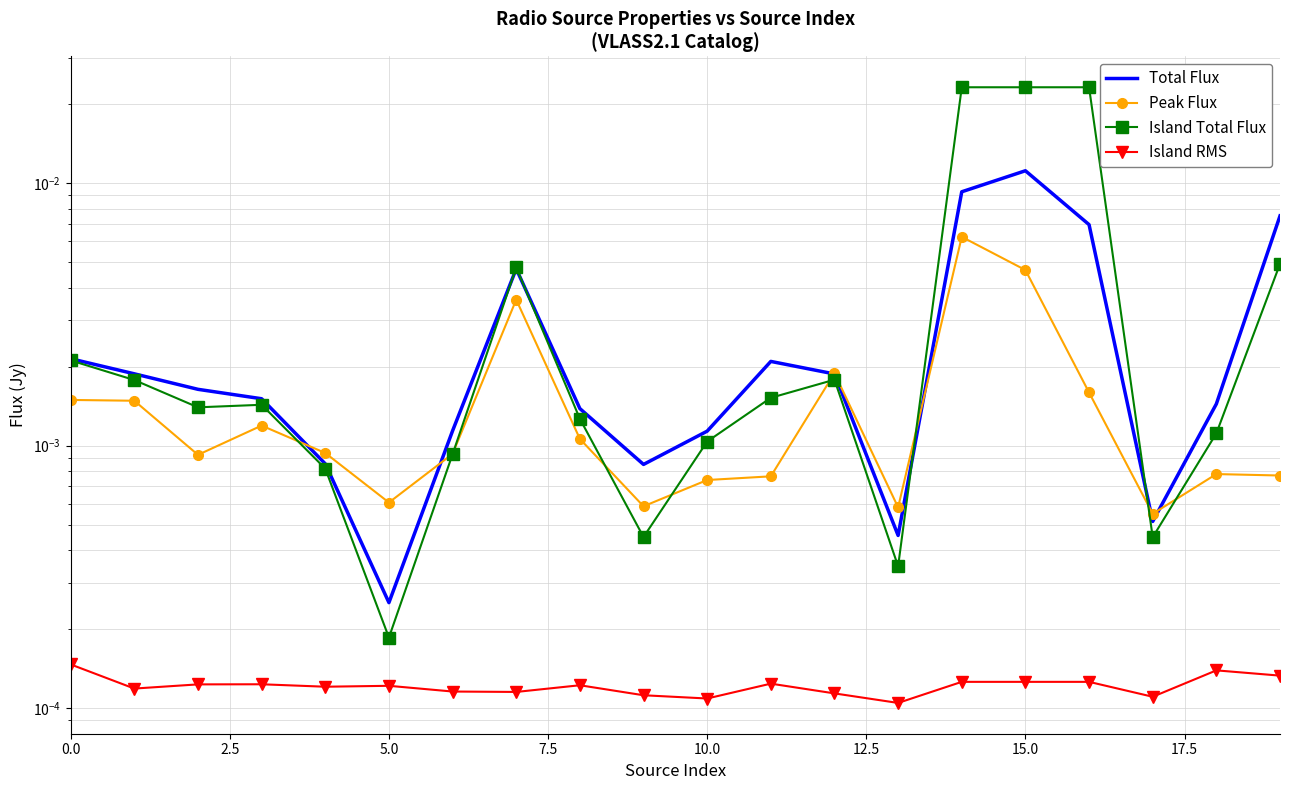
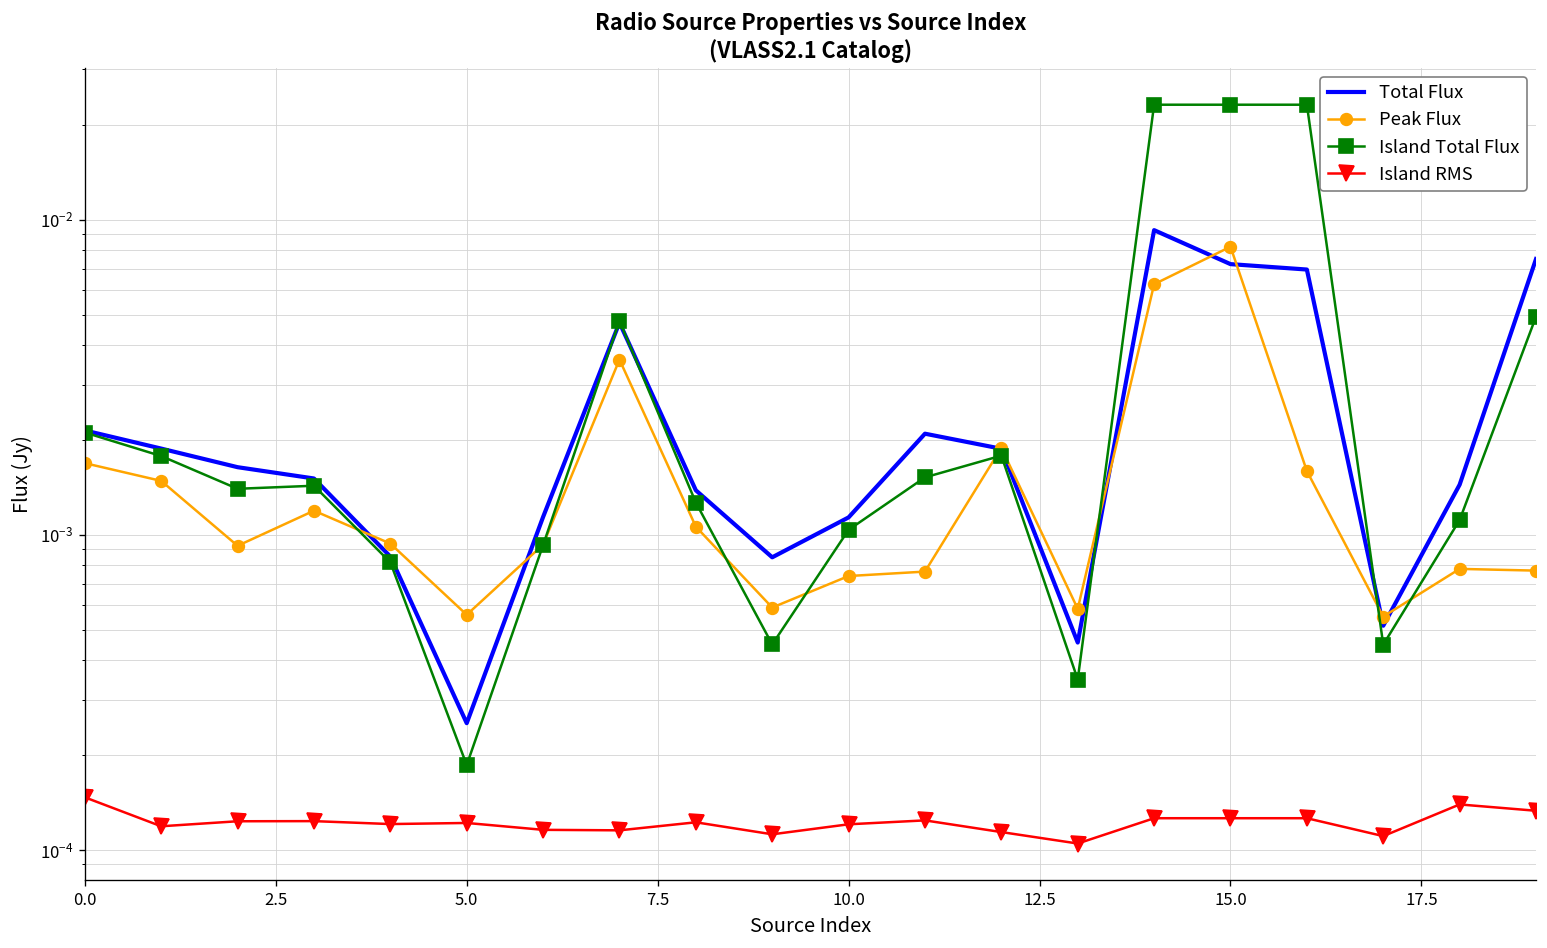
  {
    "Total Flux": {
      "5.0": 0.00025,
      "10.0": 0.00114,
-     "15.0": 0.0111
+     "15.0": 0.0072
    },
    "Peak Flux": {
-     "0.0": 0.0015,
-     "5.0": 0.00061,
+     "0.0": 0.0017,
+     "5.0": 0.00056,
      "10.0": 0.00074,
-     "15.0": 0.0047
+     "15.0": 0.0082
    },
    "Island Total Flux": {
      "5.0": 0.00019,
      "10.0": 0.00104,
      "15.0": 0.023
    },
    "Island RMS": {
      "0.0": 0.00015,
      "5.0": 0.00012,
-     "10.0": 0.000109,
+     "10.0": 0.00012,
      "15.0": 0.00013
    }
  }
